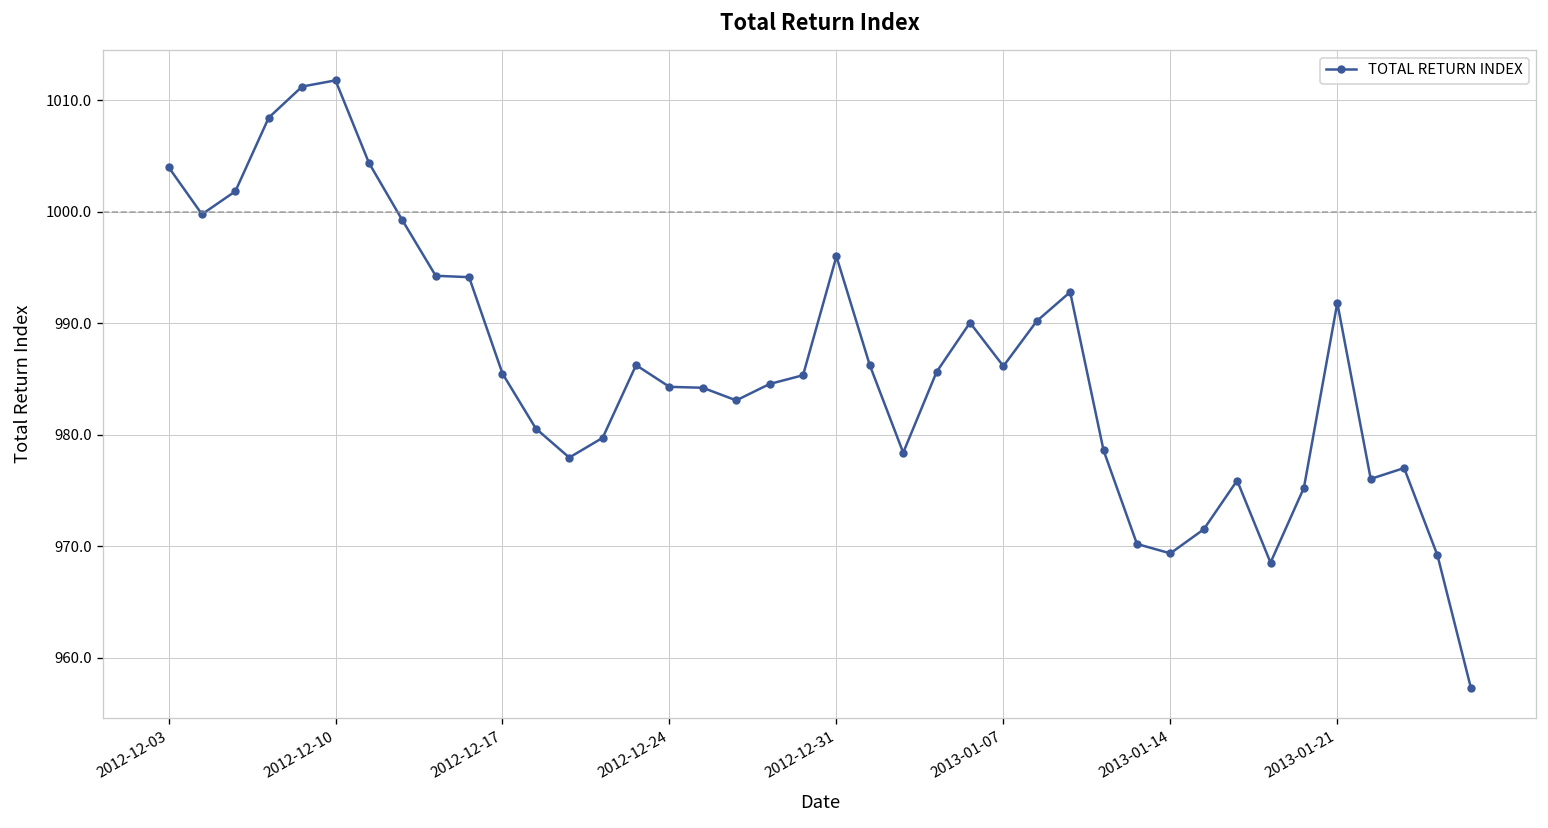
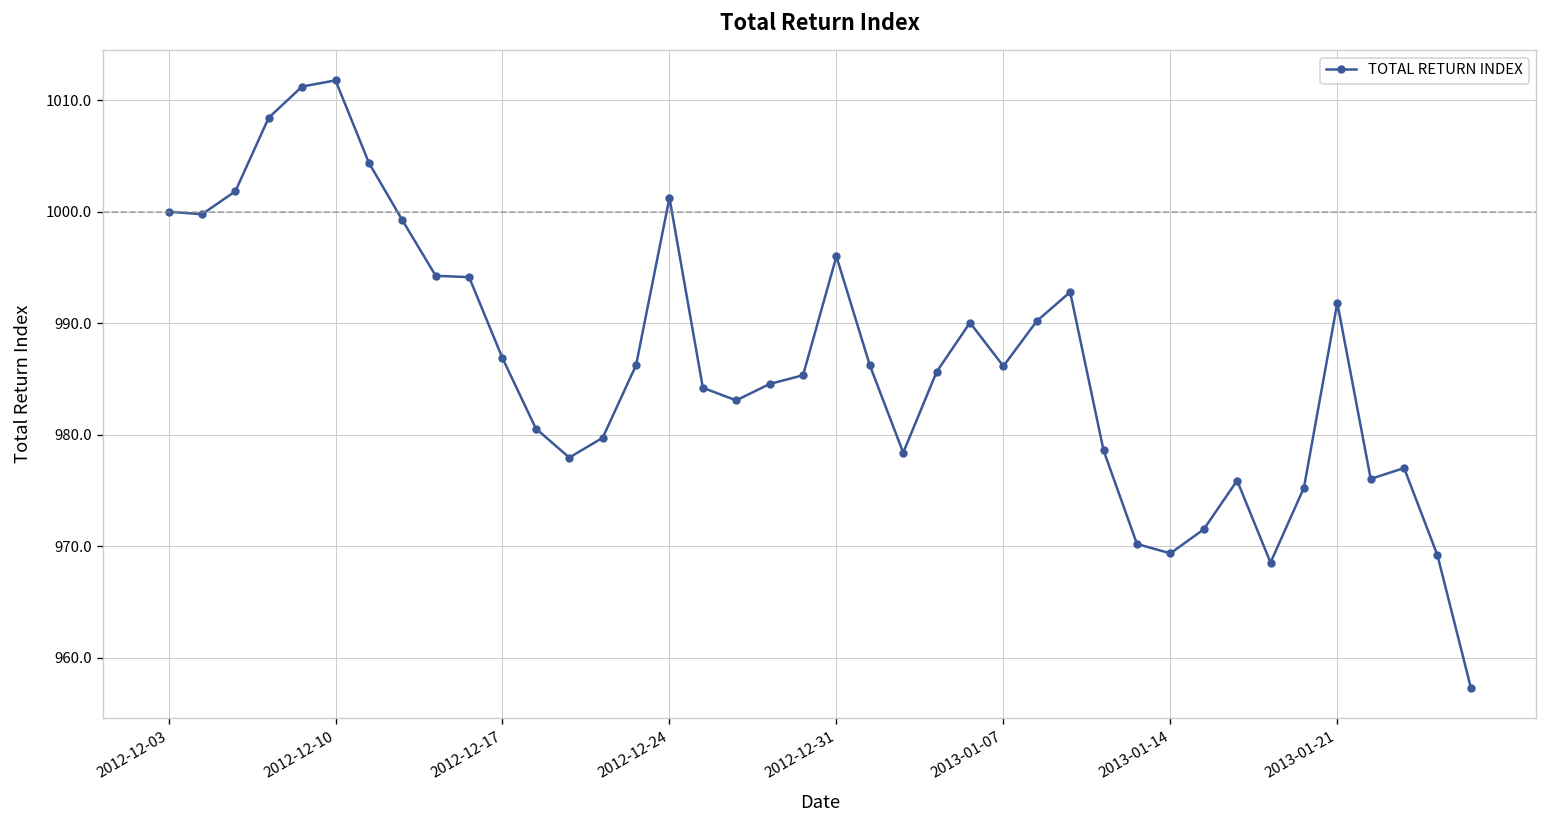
  {
-   "2012-12-03": 1004,
+   "2012-12-03": 1000,
    "2012-12-10": 1012,
-   "2012-12-17": 985,
-   "2012-12-24": 984,
+   "2012-12-17": 987,
+   "2012-12-24": 1001,
    "2012-12-31": 996,
    "2013-01-07": 986,
    "2013-01-14": 969,
    "2013-01-21": 992
  }
